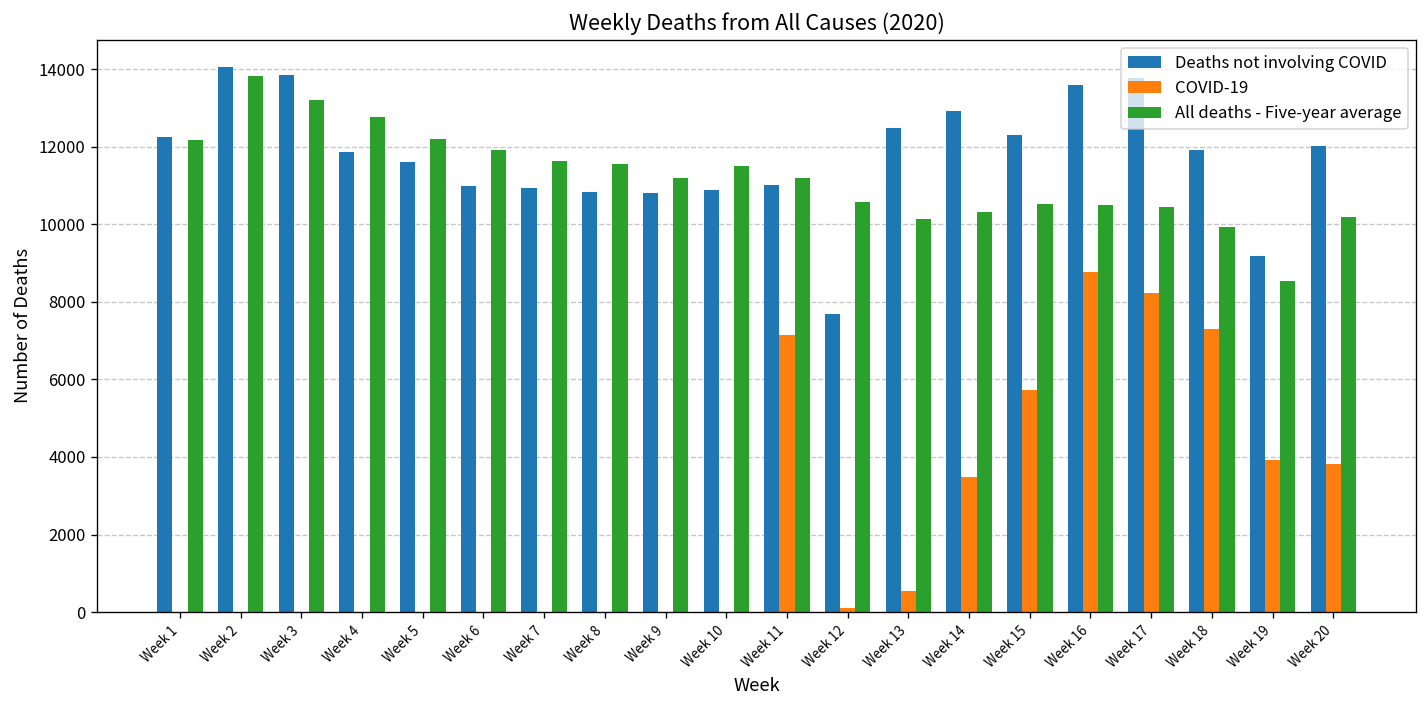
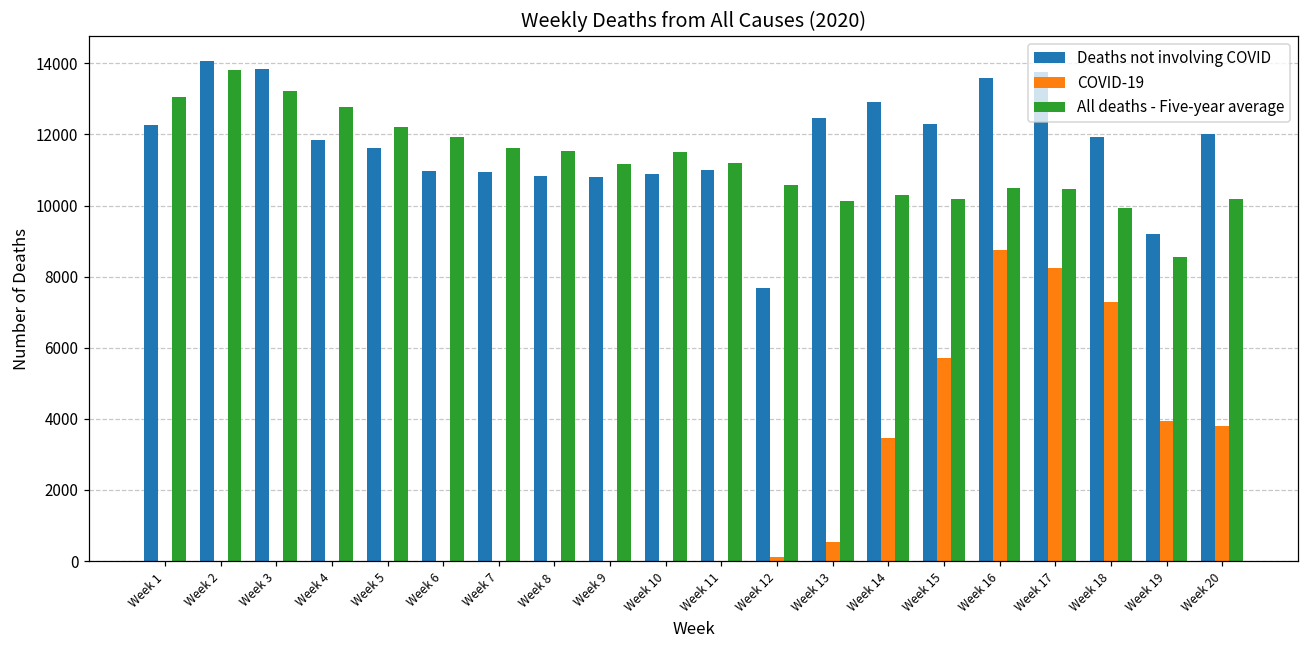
  {
    "Deaths not involving COVID": {
      "Week 1": 12300,
      "Week 2": 14100,
      "Week 3": 13800,
      "Week 4": 11900,
      "Week 5": 11600,
      "Week 6": 11000,
      "Week 7": 10900,
      "Week 8": 10800,
      "Week 9": 10800,
      "Week 10": 10900,
      "Week 11": 11000,
      "Week 12": 7700,
      "Week 13": 12500,
      "Week 14": 12900,
      "Week 15": 12300,
      "Week 16": 13600,
      "Week 17": 13800,
      "Week 18": 11900,
      "Week 19": 9200,
      "Week 20": 12000
    },
    "COVID-19": {
      "Week 1": 0,
      "Week 2": 0,
      "Week 3": 0,
      "Week 4": 0,
      "Week 5": 0,
      "Week 6": 0,
      "Week 7": 0,
      "Week 8": 0,
      "Week 9": 0,
      "Week 10": 0,
-     "Week 11": 7100,
+     "Week 11": 0,
      "Week 12": 100,
      "Week 13": 500,
      "Week 14": 3500,
      "Week 15": 5700,
      "Week 16": 8800,
      "Week 17": 8200,
      "Week 18": 7300,
      "Week 19": 3900,
      "Week 20": 3800
    },
    "All deaths - Five-year average": {
-     "Week 1": 12200,
+     "Week 1": 13100,
      "Week 2": 13800,
      "Week 3": 13200,
      "Week 4": 12800,
      "Week 5": 12200,
      "Week 6": 11900,
      "Week 7": 11600,
      "Week 8": 11500,
      "Week 9": 11200,
      "Week 10": 11500,
      "Week 11": 11200,
      "Week 12": 10600,
      "Week 13": 10100,
      "Week 14": 10300,
-     "Week 15": 10500,
+     "Week 15": 10200,
      "Week 16": 10500,
      "Week 17": 10500,
      "Week 18": 9900,
      "Week 19": 8500,
      "Week 20": 10200
    }
  }
